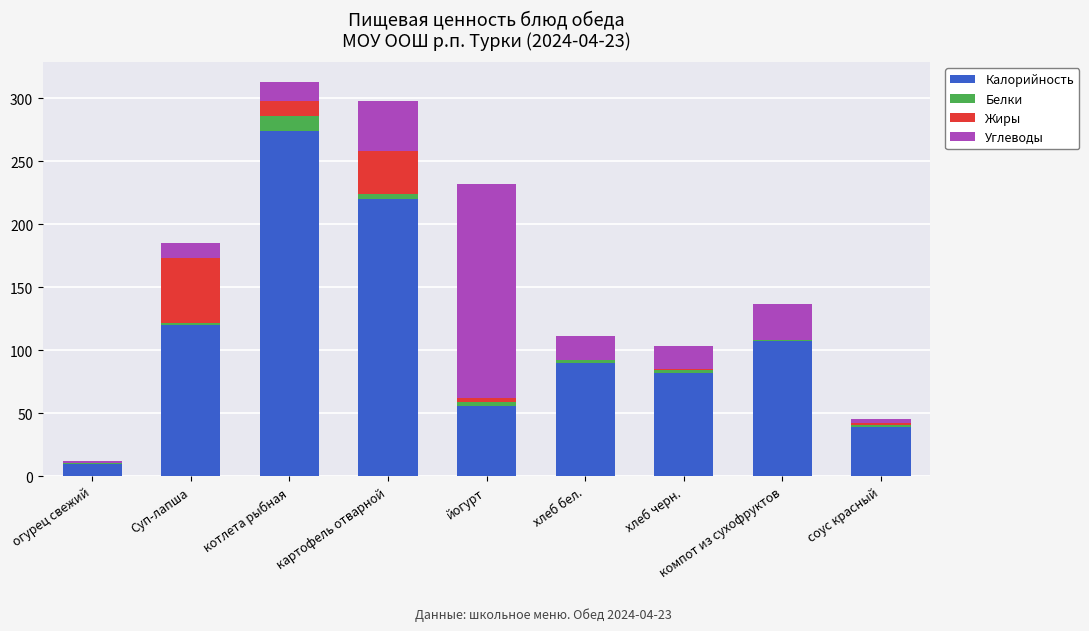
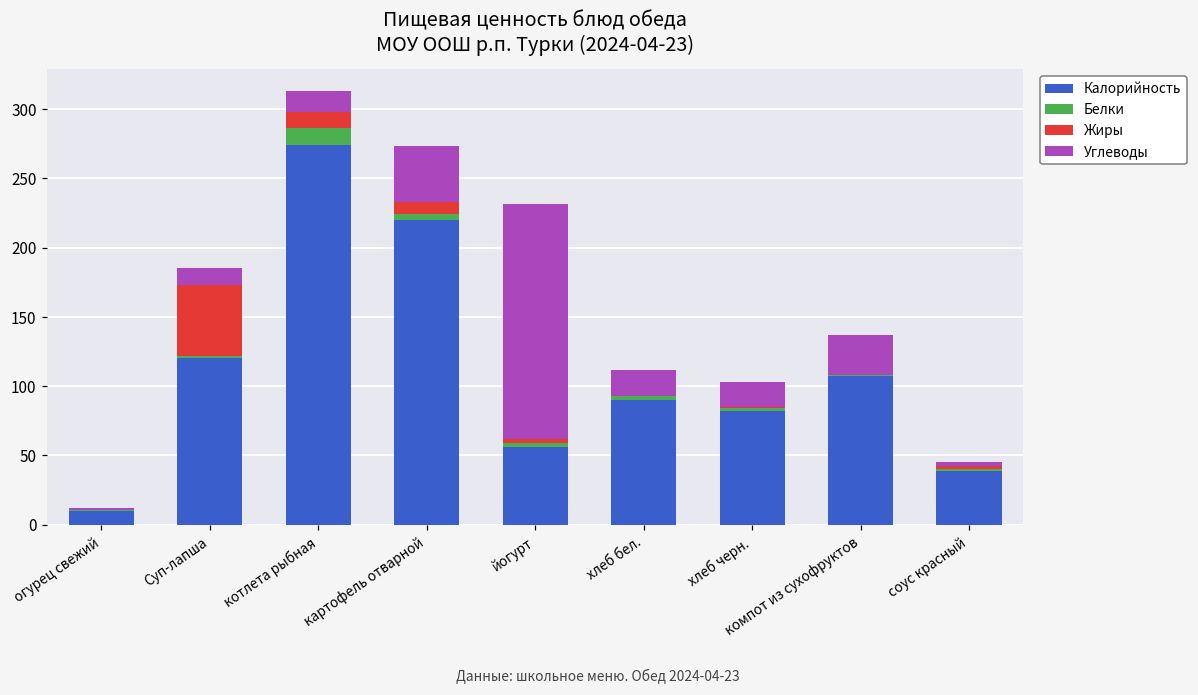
  {
    "Калорийность": {
      "огурец свежий": 10,
      "Суп-лапша": 120,
      "котлета рыбная": 274,
      "картофель отварной": 220,
      "йогурт": 56,
      "хлеб бел.": 90,
      "хлеб черн.": 82,
      "компот из сухофруктов": 107,
      "соус красный": 39
    },
    "Белки": {
      "Суп-лапша": 2,
      "котлета рыбная": 12,
      "картофель отварной": 4,
      "йогурт": 3,
      "хлеб бел.": 3,
      "хлеб черн.": 2
    },
    "Жиры": {
      "огурец свежий": 0,
      "Суп-лапша": 51,
      "котлета рыбная": 12,
-     "картофель отварной": 34,
+     "картофель отварной": 9,
      "йогурт": 3,
      "хлеб бел.": 0,
      "компот из сухофруктов": 0,
      "соус красный": 2
    },
    "Углеводы": {
      "огурец свежий": 2,
      "Суп-лапша": 12,
      "котлета рыбная": 15,
      "картофель отварной": 40,
      "йогурт": 170,
      "хлеб бел.": 19,
      "хлеб черн.": 18,
      "компот из сухофруктов": 29,
      "соус красный": 3
    }
  }
